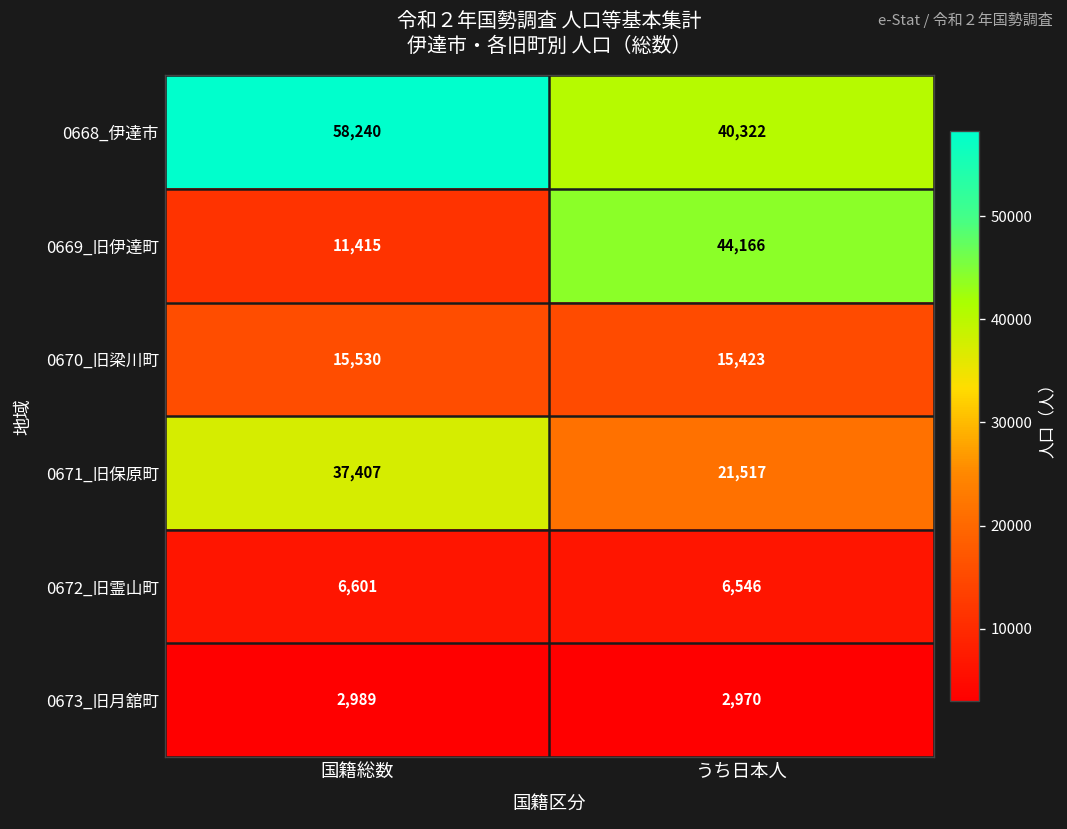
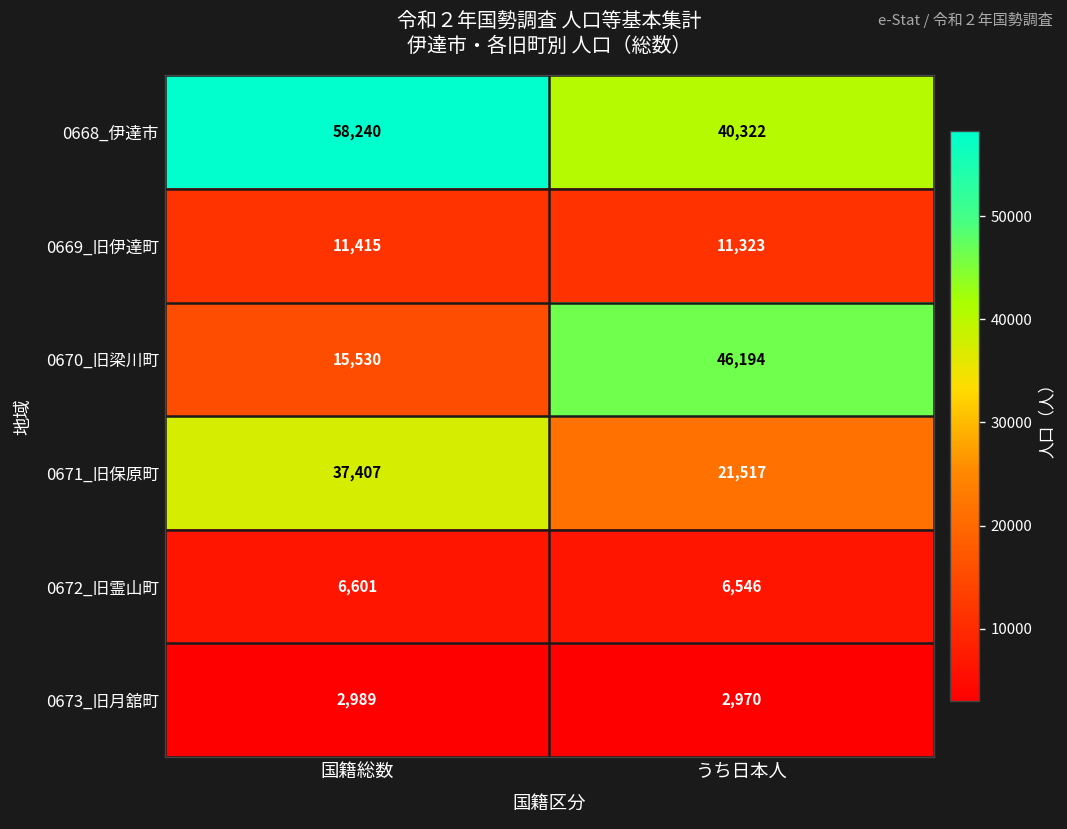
  {
    "0668_伊達市": {
      "国籍総数": "58,240",
      "うち日本人": "40,322"
    },
    "0669_旧伊達町": {
      "国籍総数": "11,415",
-     "うち日本人": "44,166"
+     "うち日本人": "11,323"
    },
    "0670_旧梁川町": {
      "国籍総数": "15,530",
-     "うち日本人": "15,423"
+     "うち日本人": "46,194"
    },
    "0671_旧保原町": {
      "国籍総数": "37,407",
      "うち日本人": "21,517"
    },
    "0672_旧霊山町": {
      "国籍総数": "6,601",
      "うち日本人": "6,546"
    },
    "0673_旧月舘町": {
      "国籍総数": "2,989",
      "うち日本人": "2,970"
    }
  }
